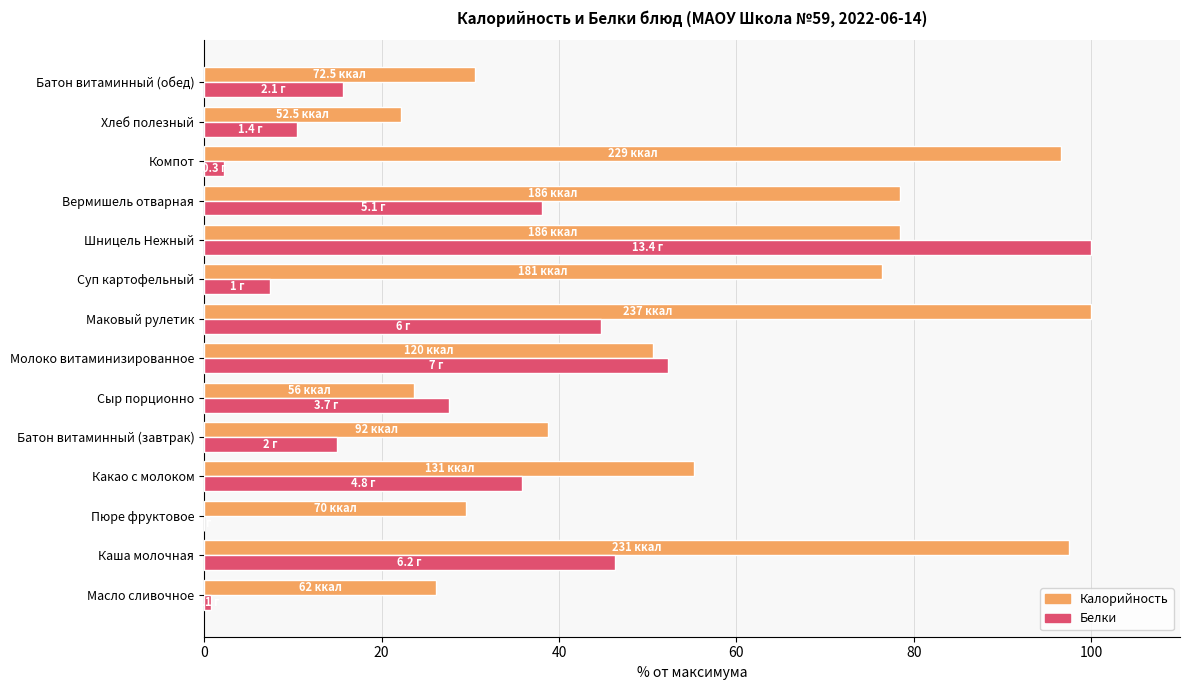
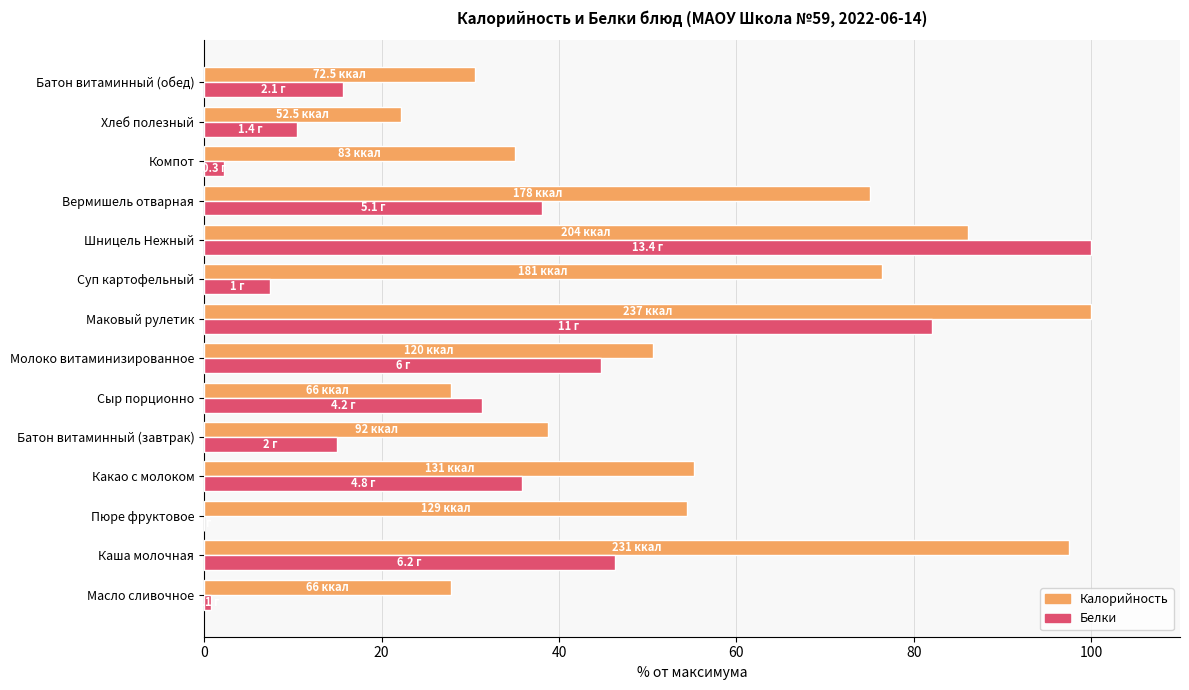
  {
    "Калорийность": {
-     "Компот": 229,
-     "Вермишель отварная": 186,
-     "Шницель Нежный": 186,
-     "Сыр порционно": 56,
-     "Пюре фруктовое": 70,
-     "Масло сливочное": 62
+     "Компот": 83,
+     "Вермишель отварная": 178,
+     "Шницель Нежный": 204,
+     "Сыр порционно": 66,
+     "Пюре фруктовое": 129,
+     "Масло сливочное": 66
    },
    "Белки": {
-     "Маковый рулетик": 6,
-     "Молоко витаминизированное": 7,
-     "Сыр порционно": 3.7
+     "Маковый рулетик": 11,
+     "Молоко витаминизированное": 6,
+     "Сыр порционно": 4.2
    }
  }
